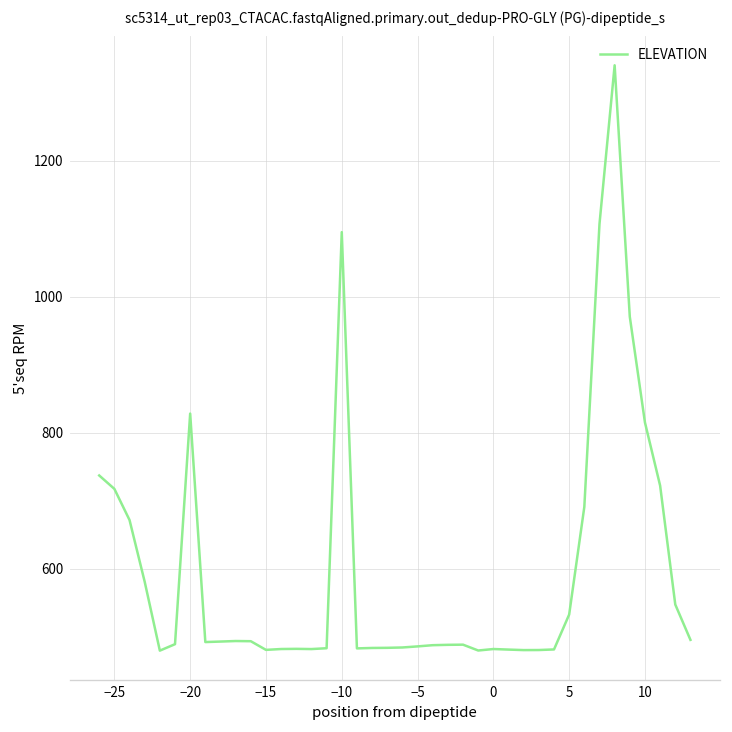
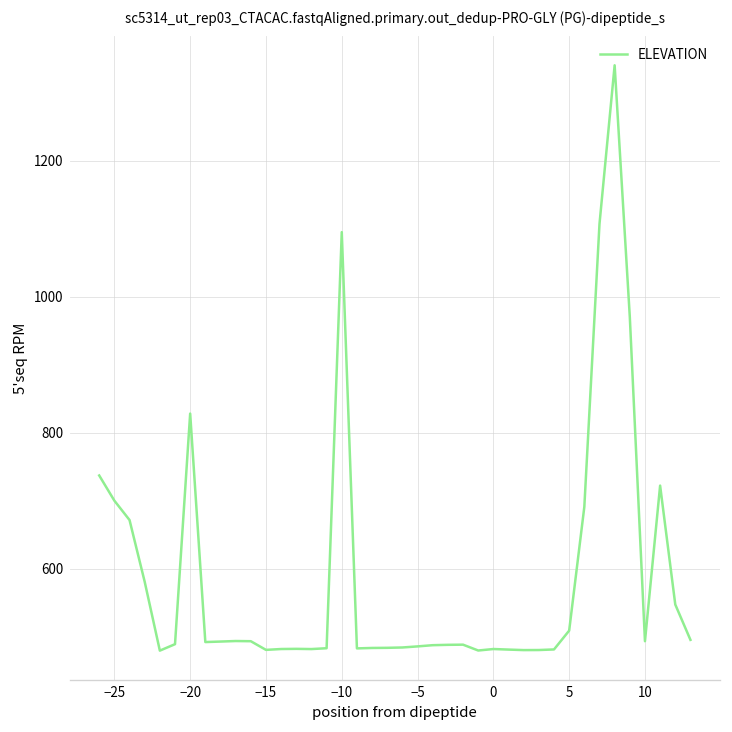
  {
-   "−25": 720,
+   "−25": 700,
    "−20": 830,
    "−15": 480,
    "−10": 1090,
    "−5": 490,
    "0": 480,
-   "5": 530,
-   "10": 820
+   "5": 510,
+   "10": 490
  }
